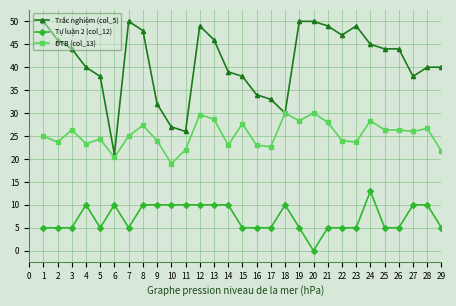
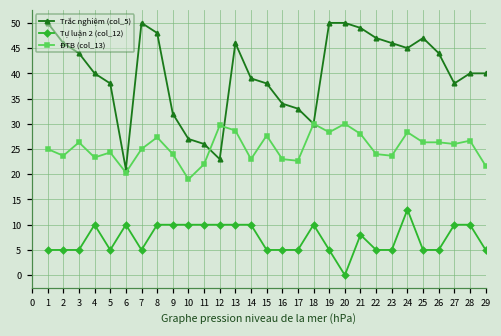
  {
    "Trắc nghiệm (col_5)": {
      "4": 40,
      "5": 38,
      "6": 21,
      "7": 50,
      "8": 48,
      "9": 32,
      "10": 27,
      "11": 26,
-     "12": 49,
+     "12": 23,
      "13": 46,
      "14": 39,
      "15": 38,
      "16": 34,
      "17": 33,
      "19": 50,
      "20": 50,
      "21": 49,
      "22": 47,
-     "23": 49,
+     "23": 46,
      "24": 45,
-     "25": 44,
+     "25": 47,
      "26": 44,
      "27": 38,
      "28": 40,
      "29": 40
    },
    "Tự luận 2 (col_12)": {
      "1": 5,
      "2": 5,
      "3": 5,
      "4": 10,
      "5": 5,
      "6": 10,
      "7": 5,
      "8": 10,
      "9": 10,
      "10": 10,
      "11": 10,
      "12": 10,
      "13": 10,
      "14": 10,
      "15": 5,
      "16": 5,
      "17": 5,
      "18": 10,
      "19": 5,
      "20": 0,
-     "21": 5,
+     "21": 8,
      "22": 5,
      "23": 5,
      "24": 13,
      "25": 5,
      "26": 5,
      "27": 10,
      "28": 10,
      "29": 5
    },
    "ĐTB (col_13)": {
      "1": 25,
      "2": 24,
      "3": 26,
      "4": 23,
      "5": 24,
      "6": 20,
      "7": 25,
      "8": 27,
      "9": 24,
      "10": 19,
      "11": 22,
      "12": 30,
      "13": 29,
      "14": 23,
      "15": 28,
      "16": 23,
      "17": 23,
      "19": 28,
      "20": 30,
      "21": 28,
      "22": 24,
      "23": 24,
      "24": 28,
      "25": 26,
      "26": 26,
      "27": 26,
      "28": 27,
      "29": 22
    }
  }
